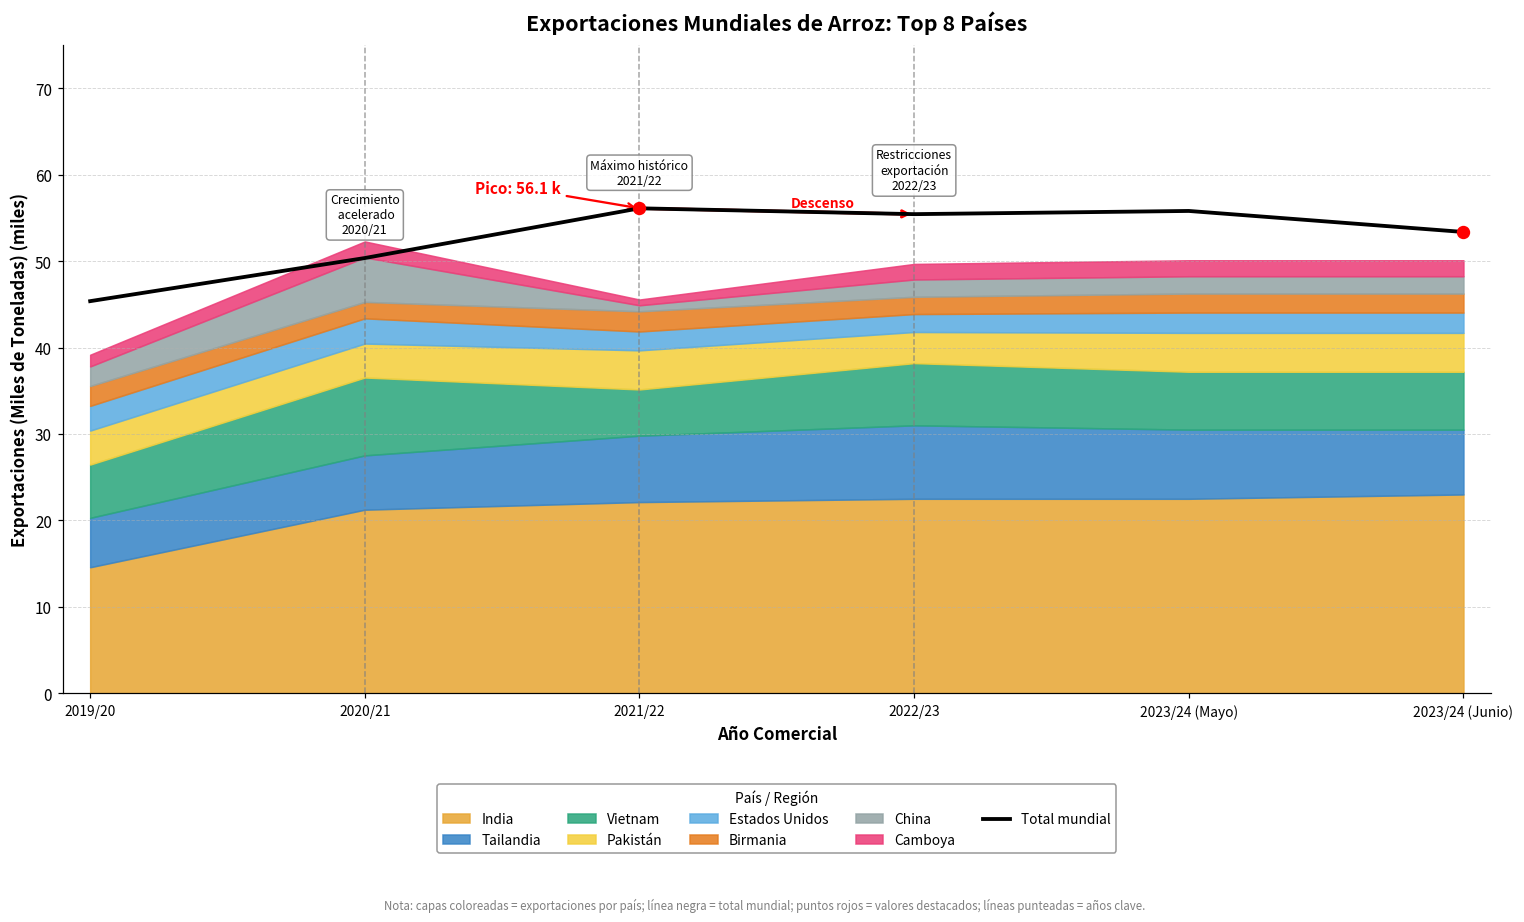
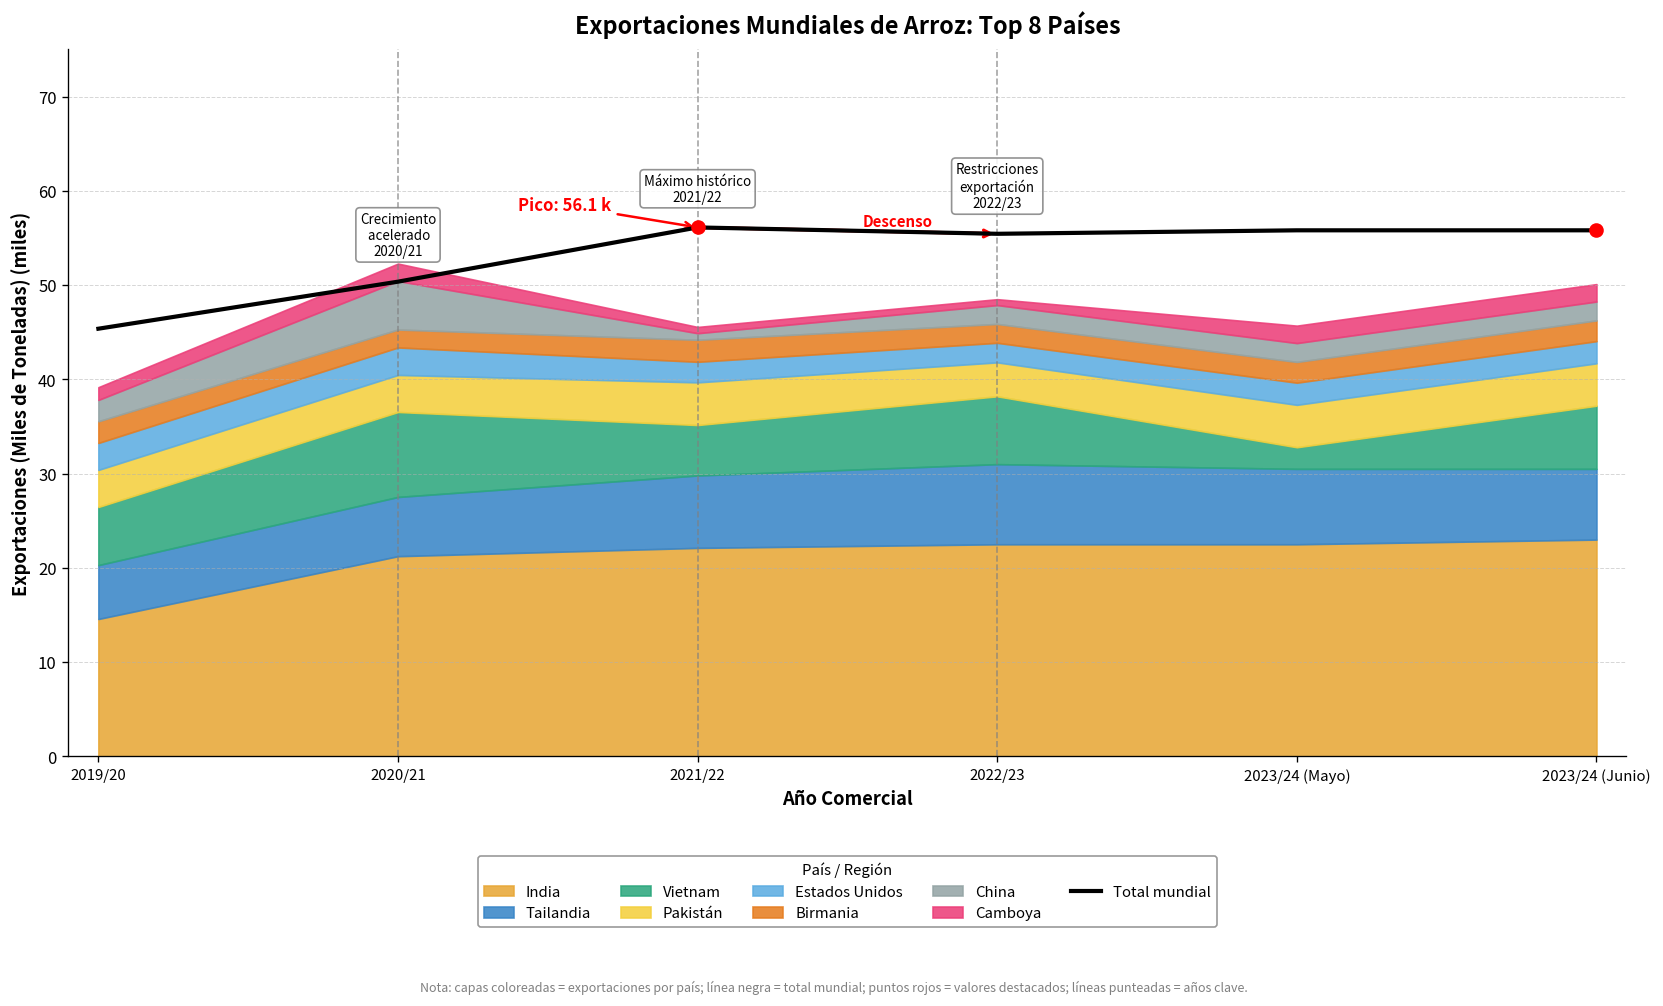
  {
    "Total mundial": {
      "2019/20": 45,
      "2023/24 (Mayo)": 56,
-     "2023/24 (Junio)": 53
+     "2023/24 (Junio)": 56
    },
    "Vietnam": {
      "2019/20": 6,
      "2020/21": 9,
      "2021/22": 5,
      "2022/23": 7,
-     "2023/24 (Mayo)": 7,
+     "2023/24 (Mayo)": 2,
      "2023/24 (Junio)": 7
    },
    "China": {
      "2019/20": 2,
      "2021/22": 1,
      "2022/23": 2,
      "2023/24 (Mayo)": 2,
      "2023/24 (Junio)": 2
    },
    "Camboya": {
      "2019/20": 1,
      "2021/22": 1,
-     "2022/23": 2,
+     "2022/23": 1,
      "2023/24 (Mayo)": 2,
      "2023/24 (Junio)": 2
    }
  }
